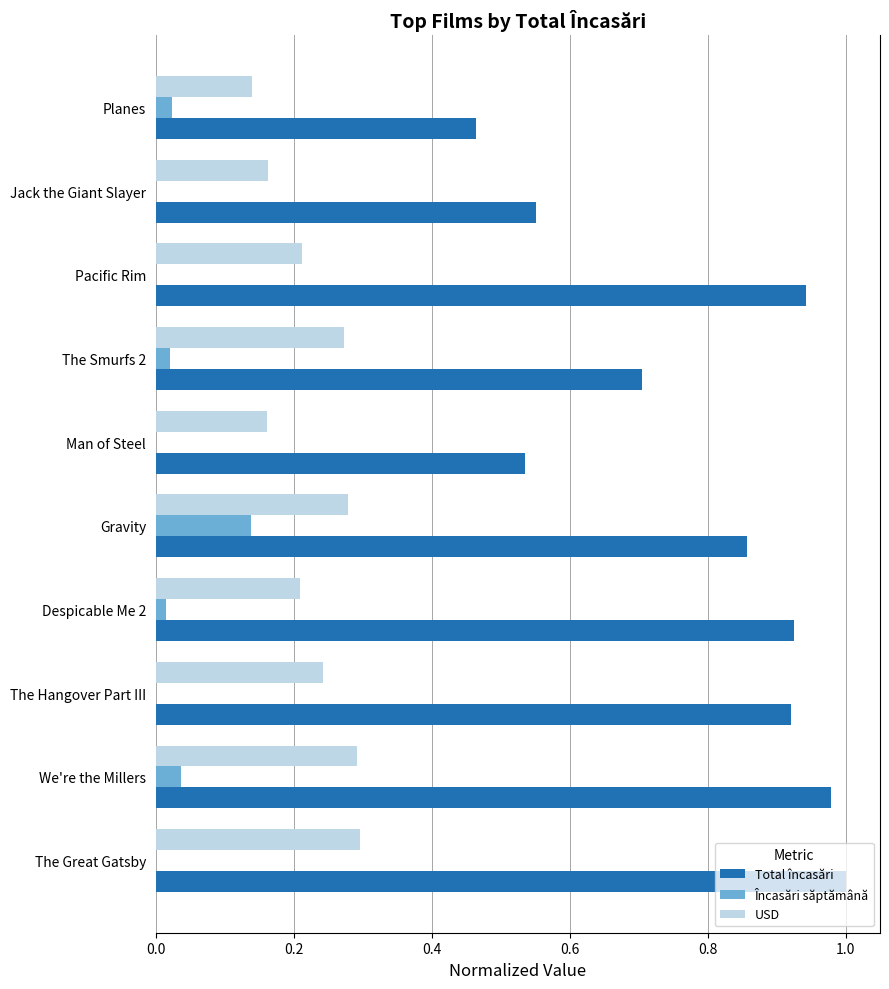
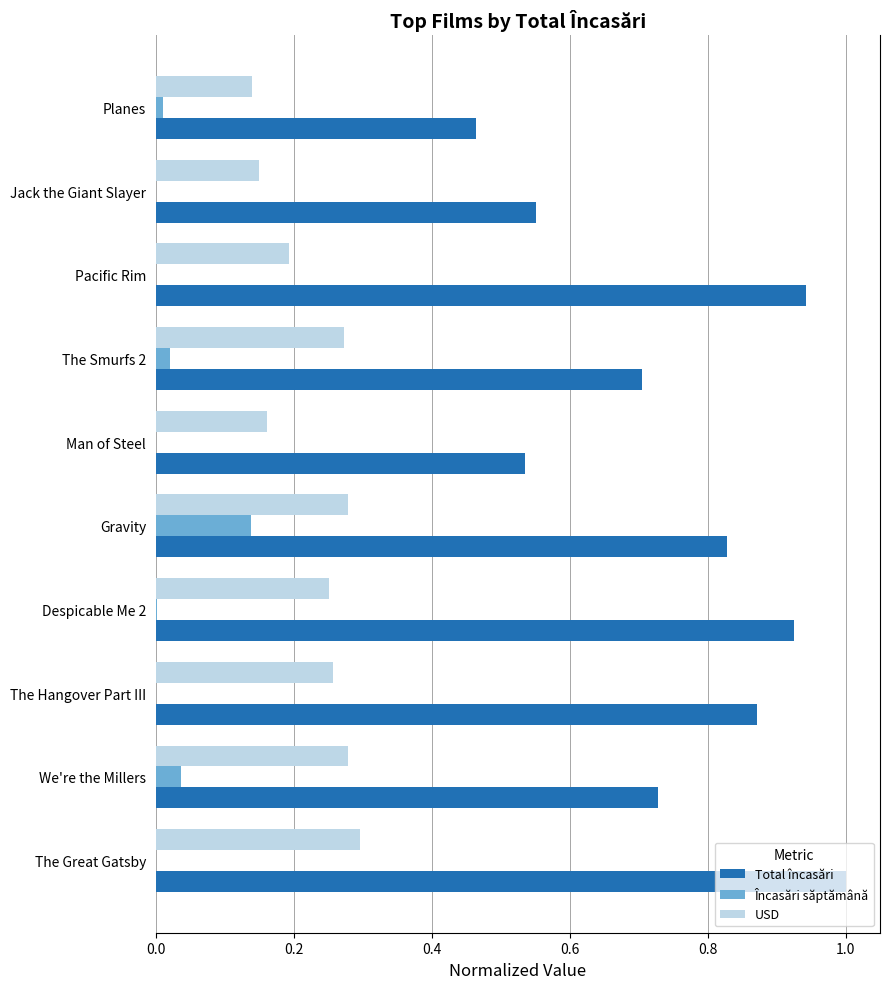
  {
    "Total încasări": {
      "Planes": 0.46,
      "Jack the Giant Slayer": 0.55,
      "Pacific Rim": 0.94,
      "The Smurfs 2": 0.71,
      "Man of Steel": 0.54,
-     "Gravity": 0.86,
+     "Gravity": 0.83,
      "Despicable Me 2": 0.93,
-     "The Hangover Part III": 0.92,
-     "We're the Millers": 0.98
+     "The Hangover Part III": 0.87,
+     "We're the Millers": 0.73
    },
    "Încasări săptămână": {
-     "Planes": 0.02,
+     "Planes": 0.01,
      "The Smurfs 2": 0.02,
      "Gravity": 0.14,
-     "Despicable Me 2": 0.01,
+     "Despicable Me 2": 0.00,
      "We're the Millers": 0.04
    },
    "USD": {
      "Planes": 0.14,
-     "Jack the Giant Slayer": 0.16,
-     "Pacific Rim": 0.21,
+     "Jack the Giant Slayer": 0.15,
+     "Pacific Rim": 0.19,
      "The Smurfs 2": 0.27,
      "Man of Steel": 0.16,
      "Gravity": 0.28,
-     "Despicable Me 2": 0.21,
-     "The Hangover Part III": 0.24,
-     "We're the Millers": 0.29,
+     "Despicable Me 2": 0.25,
+     "The Hangover Part III": 0.26,
+     "We're the Millers": 0.28,
      "The Great Gatsby": 0.30
    }
  }
